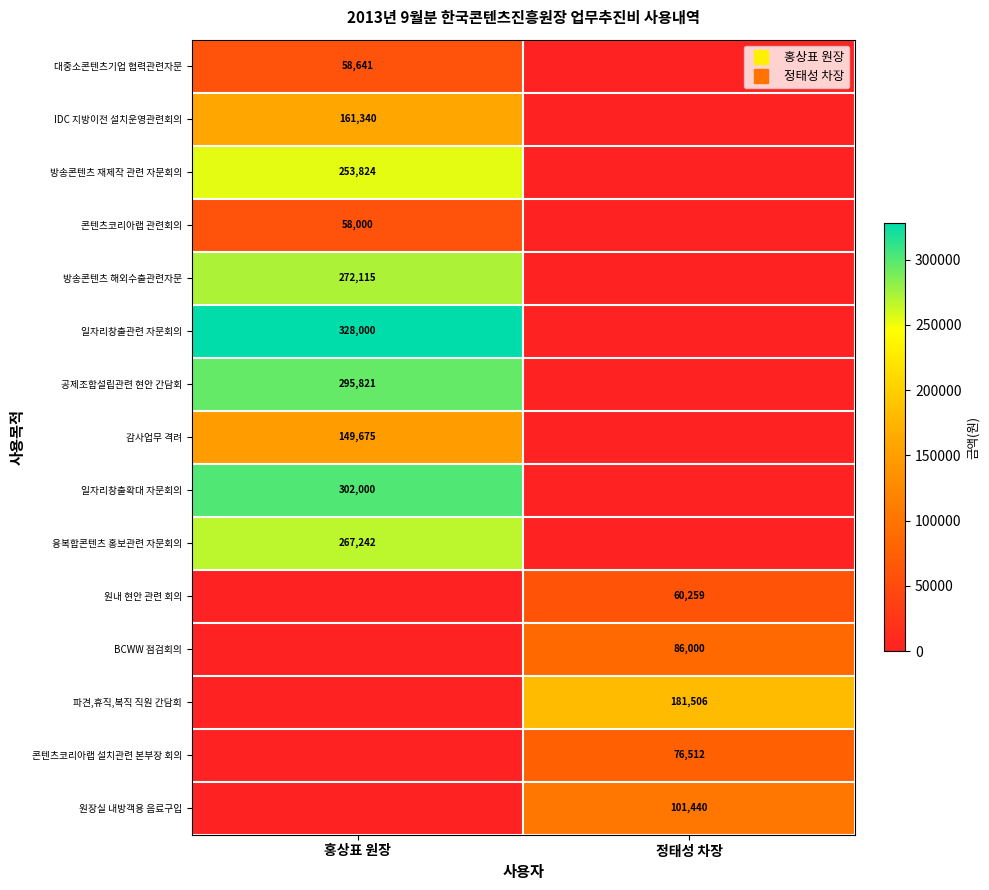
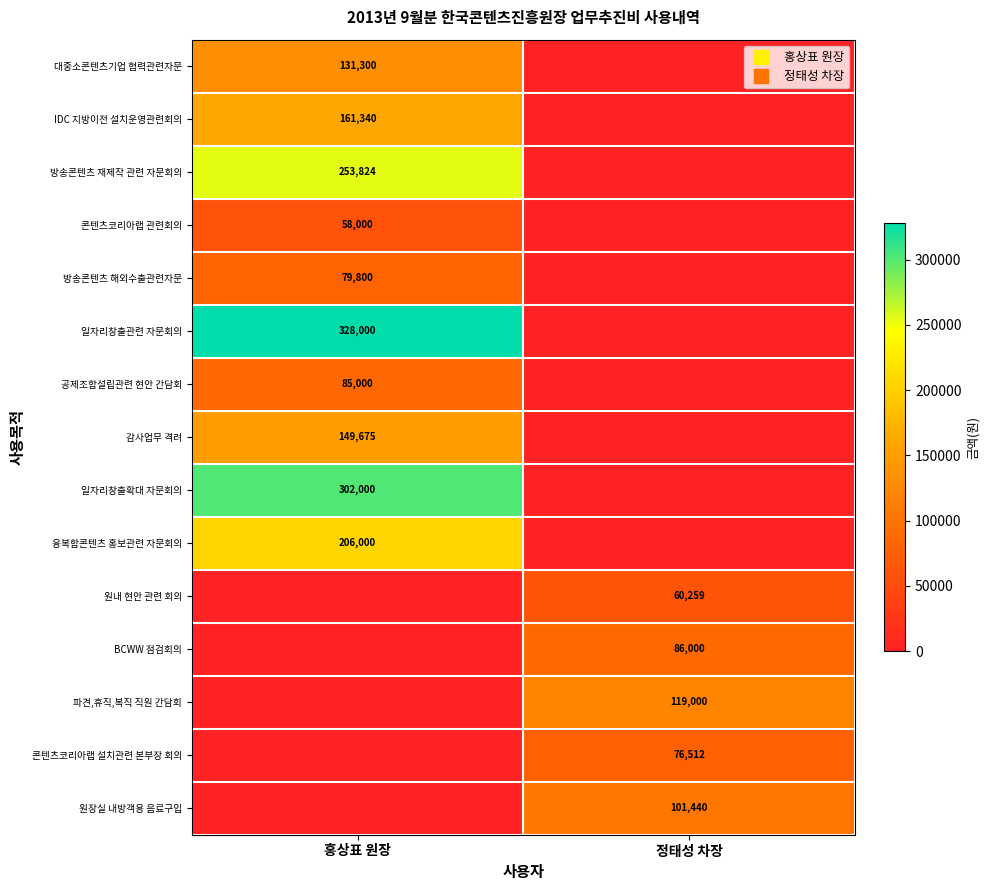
  {
    "대중소콘텐츠기업 협력관련자문": {
-     "홍상표 원장": "58,641"
+     "홍상표 원장": "131,300"
    },
    "IDC 지방이전 설치운영관련회의": {
      "홍상표 원장": "161,340"
    },
    "방송콘텐츠 재제작 관련 자문회의": {
      "홍상표 원장": "253,824"
    },
    "콘텐츠코리아랩 관련회의": {
      "홍상표 원장": "58,000"
    },
    "방송콘텐츠 해외수출관련자문": {
-     "홍상표 원장": "272,115"
+     "홍상표 원장": "79,800"
    },
    "일자리창출관련 자문회의": {
      "홍상표 원장": "328,000"
    },
    "공제조합설립관련 현안 간담회": {
-     "홍상표 원장": "295,821"
+     "홍상표 원장": "85,000"
    },
    "감사업무 격려": {
      "홍상표 원장": "149,675"
    },
    "일자리창출확대 자문회의": {
      "홍상표 원장": "302,000"
    },
    "융복합콘텐츠 홍보관련 자문회의": {
-     "홍상표 원장": "267,242"
+     "홍상표 원장": "206,000"
    },
    "원내 현안 관련 회의": {
      "정태성 차장": "60,259"
    },
    "BCWW 점검회의": {
      "정태성 차장": "86,000"
    },
    "파견,휴직,복직 직원 간담회": {
-     "정태성 차장": "181,506"
+     "정태성 차장": "119,000"
    },
    "콘텐츠코리아랩 설치관련 본부장 회의": {
      "정태성 차장": "76,512"
    },
    "원장실 내방객용 음료구입": {
      "정태성 차장": "101,440"
    }
  }
